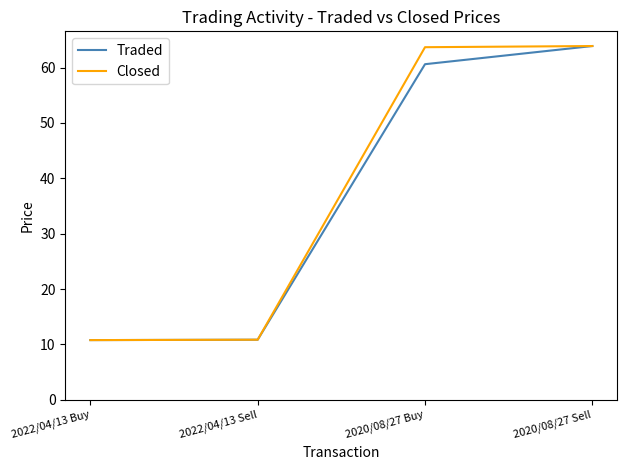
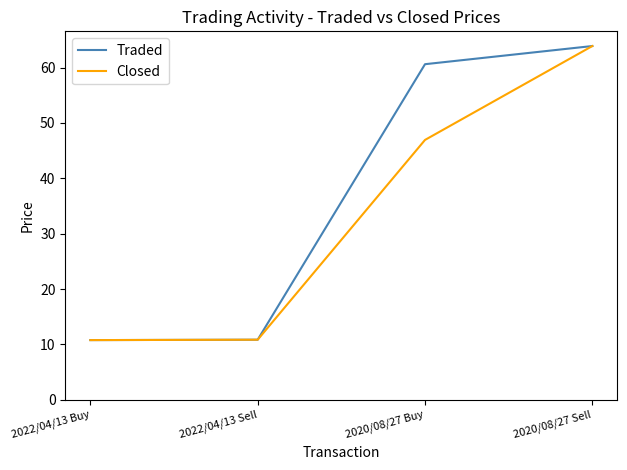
  {
    "Traded": {
      "2020/08/27 Buy": 61
    },
    "Closed": {
-     "2020/08/27 Buy": 64
+     "2020/08/27 Buy": 47
    }
  }
